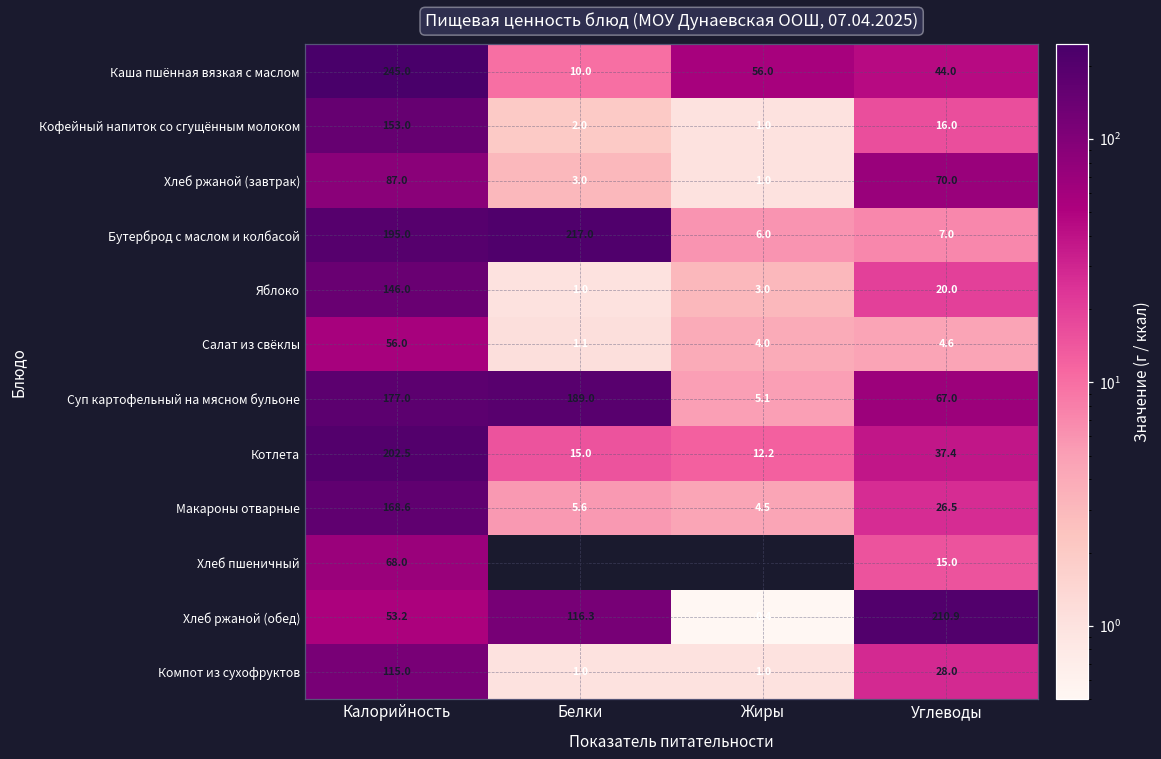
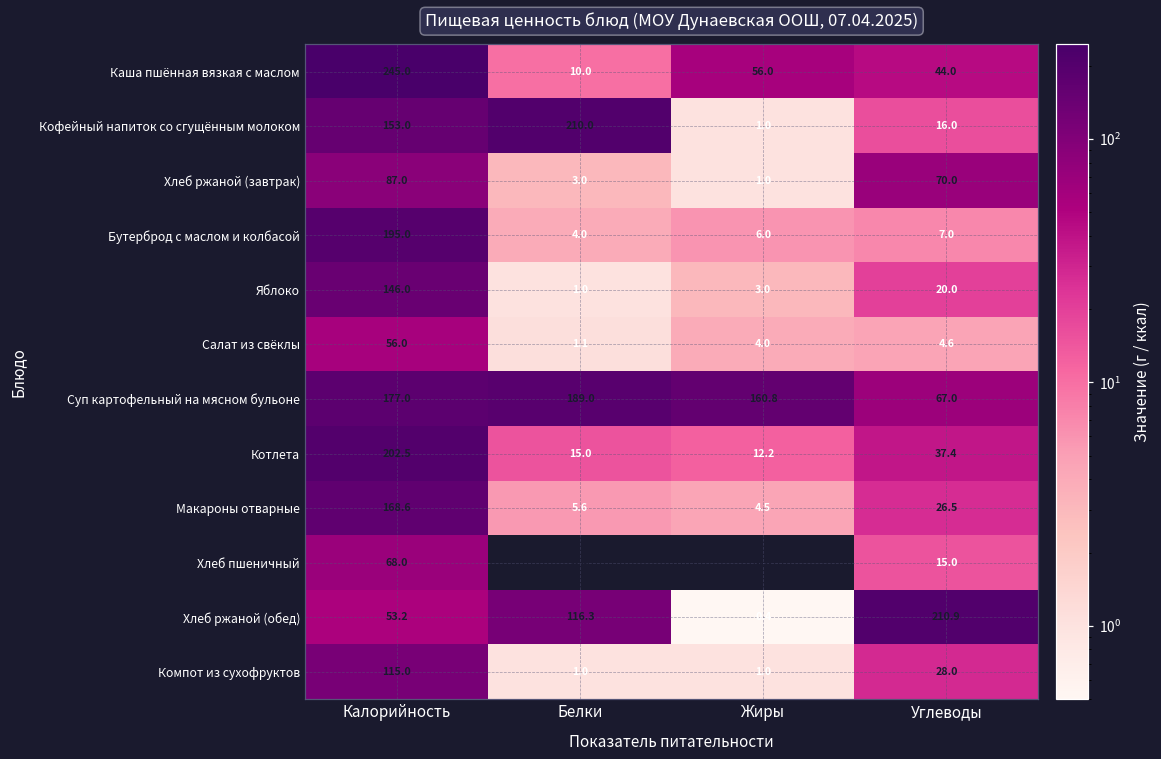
  {
    "Каша пшённая вязкая с маслом": {
      "Калорийность": 245.0,
      "Белки": 10.0,
      "Жиры": 56.0,
      "Углеводы": 44.0
    },
    "Кофейный напиток со сгущённым молоком": {
      "Калорийность": 153.0,
-     "Белки": 2.0,
+     "Белки": 210.0,
      "Углеводы": 16.0
    },
    "Хлеб ржаной (завтрак)": {
      "Калорийность": 87.0,
      "Белки": 3.0,
      "Углеводы": 70.0
    },
    "Бутерброд с маслом и колбасой": {
      "Калорийность": 195.0,
-     "Белки": 217.0,
+     "Белки": 4.0,
      "Жиры": 6.0,
      "Углеводы": 7.0
    },
    "Яблоко": {
      "Калорийность": 146.0,
      "Жиры": 3.0,
      "Углеводы": 20.0
    },
    "Салат из свёклы": {
      "Калорийность": 56.0,
      "Жиры": 4.0,
      "Углеводы": 4.6
    },
    "Суп картофельный на мясном бульоне": {
      "Калорийность": 177.0,
      "Белки": 189.0,
-     "Жиры": 5.1,
+     "Жиры": 160.8,
      "Углеводы": 67.0
    },
    "Котлета": {
      "Калорийность": 202.5,
      "Белки": 15.0,
      "Жиры": 12.2,
      "Углеводы": 37.4
    },
    "Макароны отварные": {
      "Калорийность": 168.6,
      "Белки": 5.6,
      "Жиры": 4.5,
      "Углеводы": 26.5
    },
    "Хлеб пшеничный": {
      "Калорийность": 68.0,
      "Углеводы": 15.0
    },
    "Хлеб ржаной (обед)": {
      "Калорийность": 53.2,
      "Белки": 116.3,
      "Углеводы": 210.9
    },
    "Компот из сухофруктов": {
      "Калорийность": 115.0,
      "Углеводы": 28.0
    }
  }
